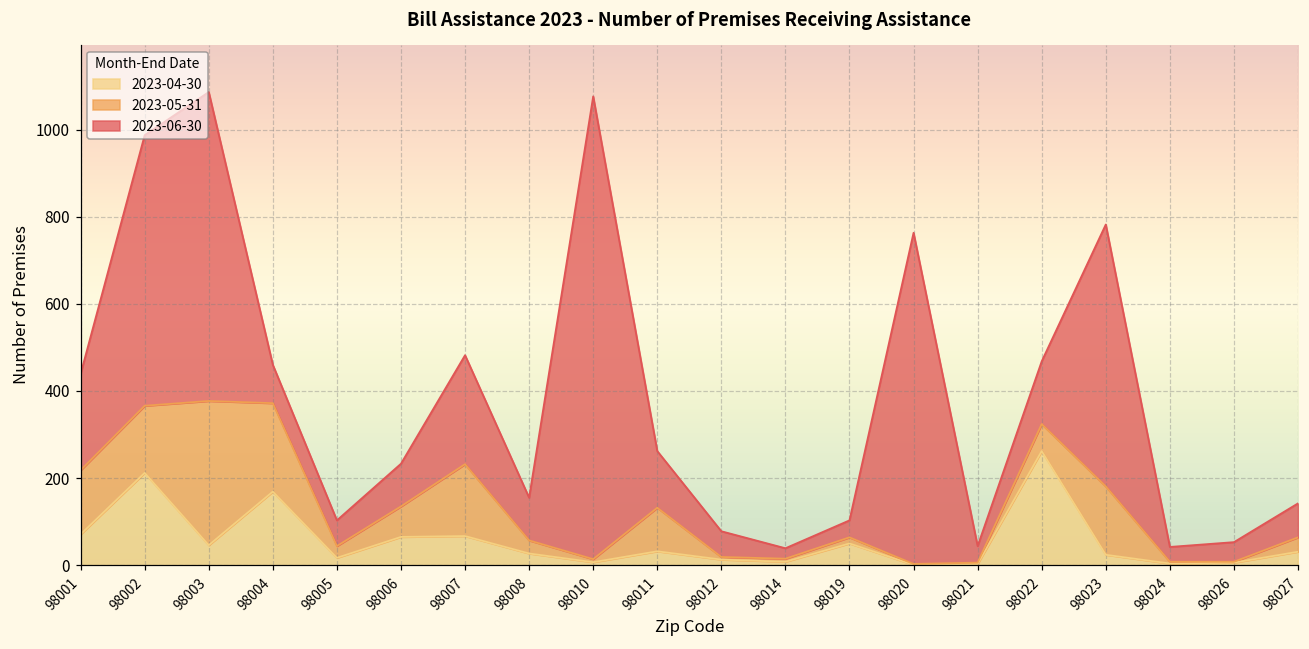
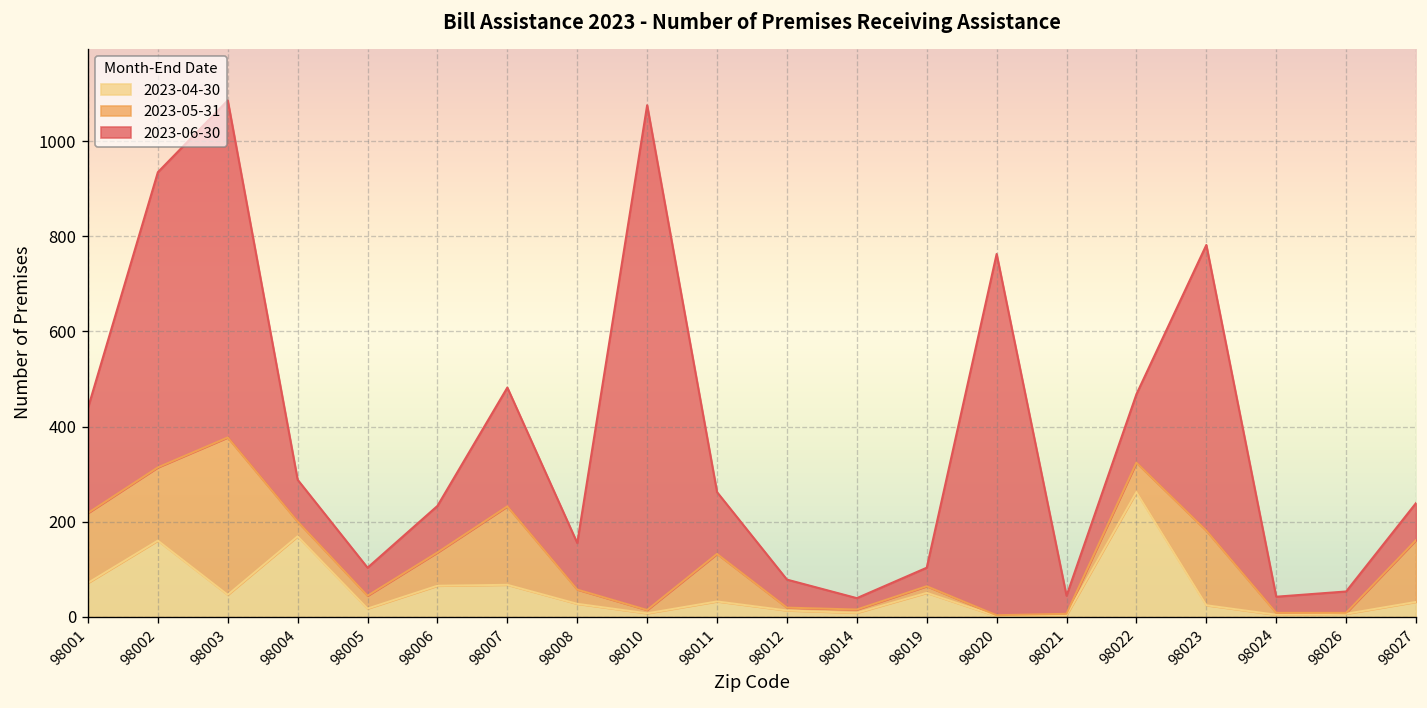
  {
    "2023-04-30": {
      "98001": 70,
-     "98002": 210,
+     "98002": 160,
      "98003": 50,
      "98004": 170,
      "98005": 20,
      "98006": 70,
      "98007": 70,
      "98008": 30,
      "98010": 10,
      "98011": 30,
      "98014": 10,
      "98019": 50,
      "98022": 260,
      "98023": 20,
      "98027": 30
    },
    "2023-05-31": {
      "98001": 150,
      "98002": 150,
      "98003": 330,
-     "98004": 200,
+     "98004": 30,
      "98005": 30,
      "98006": 70,
      "98007": 170,
      "98008": 30,
      "98010": 10,
      "98011": 100,
      "98014": 10,
      "98019": 10,
      "98022": 60,
      "98023": 160,
-     "98027": 30
+     "98027": 130
    },
    "2023-06-30": {
      "98001": 220,
      "98003": 710,
      "98004": 90,
      "98005": 60,
      "98006": 100,
      "98007": 250,
      "98008": 100,
      "98010": 1060,
      "98011": 130,
      "98012": 60,
      "98014": 20,
      "98019": 40,
      "98020": 760,
      "98021": 40,
      "98022": 140,
      "98023": 600,
      "98024": 30,
      "98026": 50,
      "98027": 80
    }
  }
